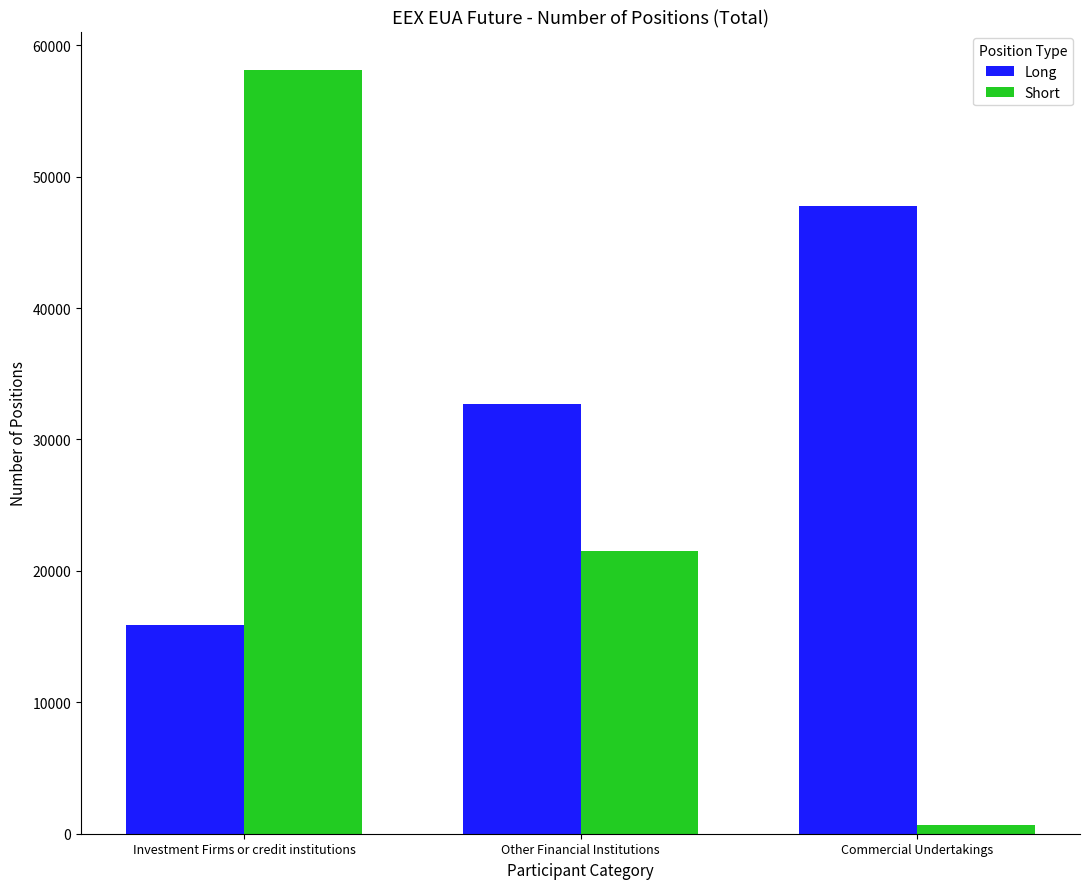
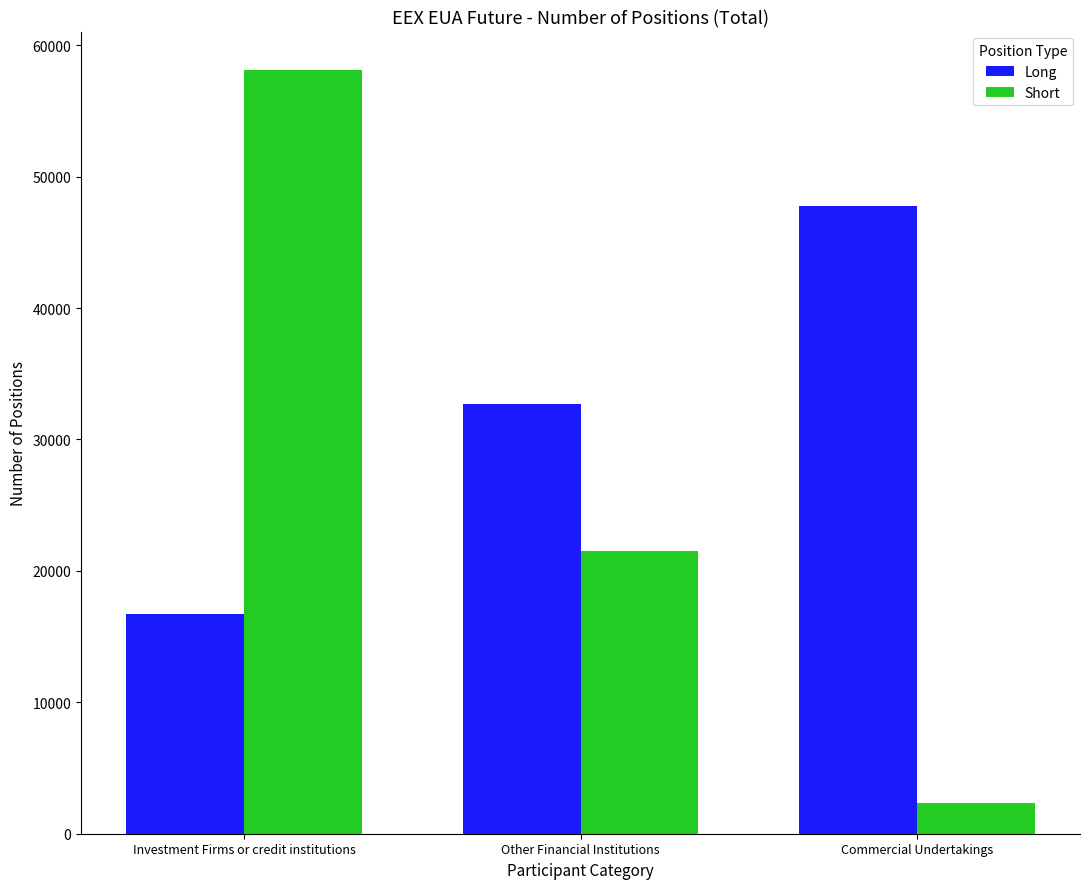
  {
    "Long": {
-     "Investment Firms or credit institutions": 15900,
+     "Investment Firms or credit institutions": 16700,
      "Other Financial Institutions": 32700,
      "Commercial Undertakings": 47800
    },
    "Short": {
      "Investment Firms or credit institutions": 58100,
      "Other Financial Institutions": 21500,
-     "Commercial Undertakings": 700
+     "Commercial Undertakings": 2400
    }
  }
